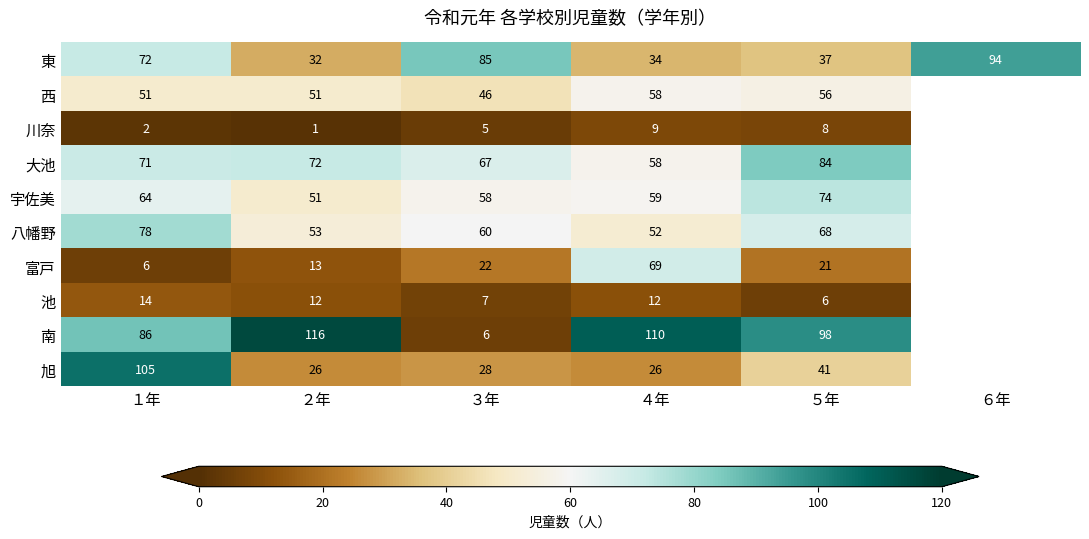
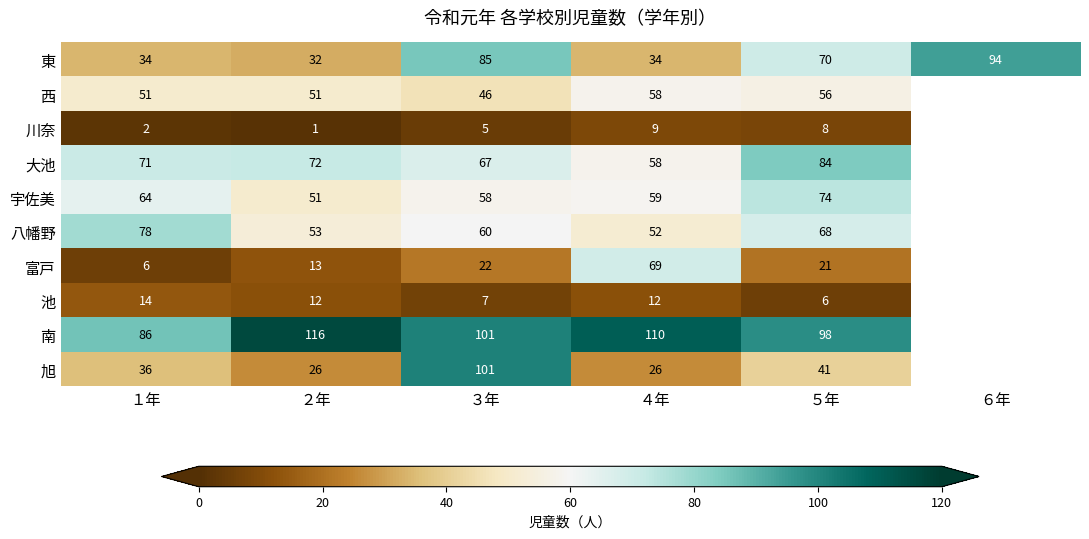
  {
    "東": {
-     "１年": 72,
+     "１年": 34,
      "２年": 32,
      "３年": 85,
      "４年": 34,
-     "５年": 37,
+     "５年": 70,
      "６年": 94
    },
    "西": {
      "１年": 51,
      "２年": 51,
      "３年": 46,
      "４年": 58,
      "５年": 56
    },
    "川奈": {
      "１年": 2,
      "２年": 1,
      "３年": 5,
      "４年": 9,
      "５年": 8
    },
    "大池": {
      "１年": 71,
      "２年": 72,
      "３年": 67,
      "４年": 58,
      "５年": 84
    },
    "宇佐美": {
      "１年": 64,
      "２年": 51,
      "３年": 58,
      "４年": 59,
      "５年": 74
    },
    "八幡野": {
      "１年": 78,
      "２年": 53,
      "３年": 60,
      "４年": 52,
      "５年": 68
    },
    "富戸": {
      "１年": 6,
      "２年": 13,
      "３年": 22,
      "４年": 69,
      "５年": 21
    },
    "池": {
      "１年": 14,
      "２年": 12,
      "３年": 7,
      "４年": 12,
      "５年": 6
    },
    "南": {
      "１年": 86,
      "２年": 116,
-     "３年": 6,
+     "３年": 101,
      "４年": 110,
      "５年": 98
    },
    "旭": {
-     "１年": 105,
+     "１年": 36,
      "２年": 26,
-     "３年": 28,
+     "３年": 101,
      "４年": 26,
      "５年": 41
    }
  }
